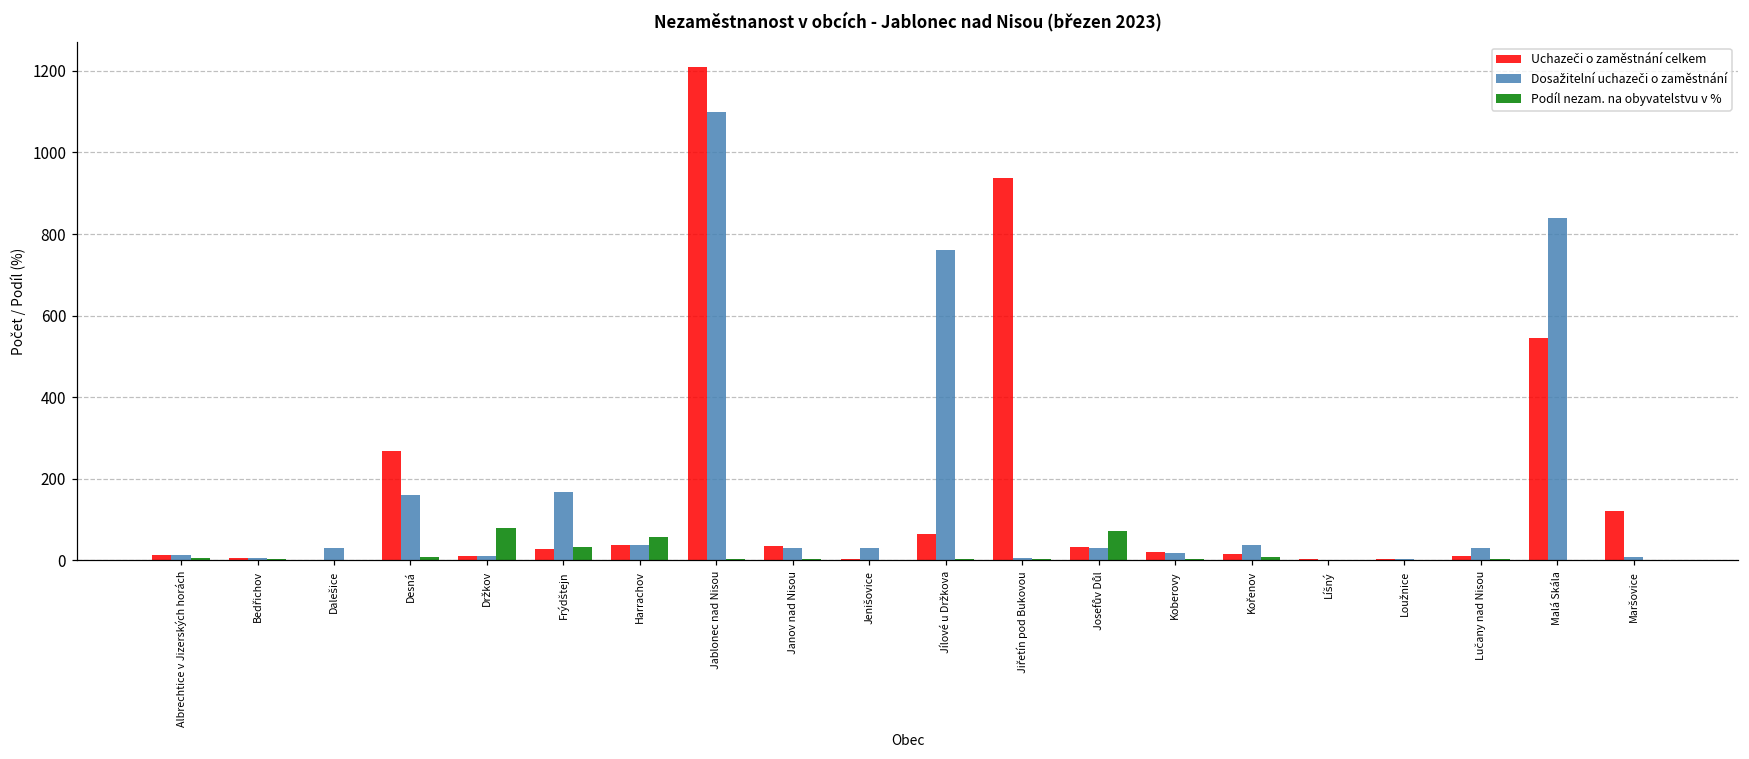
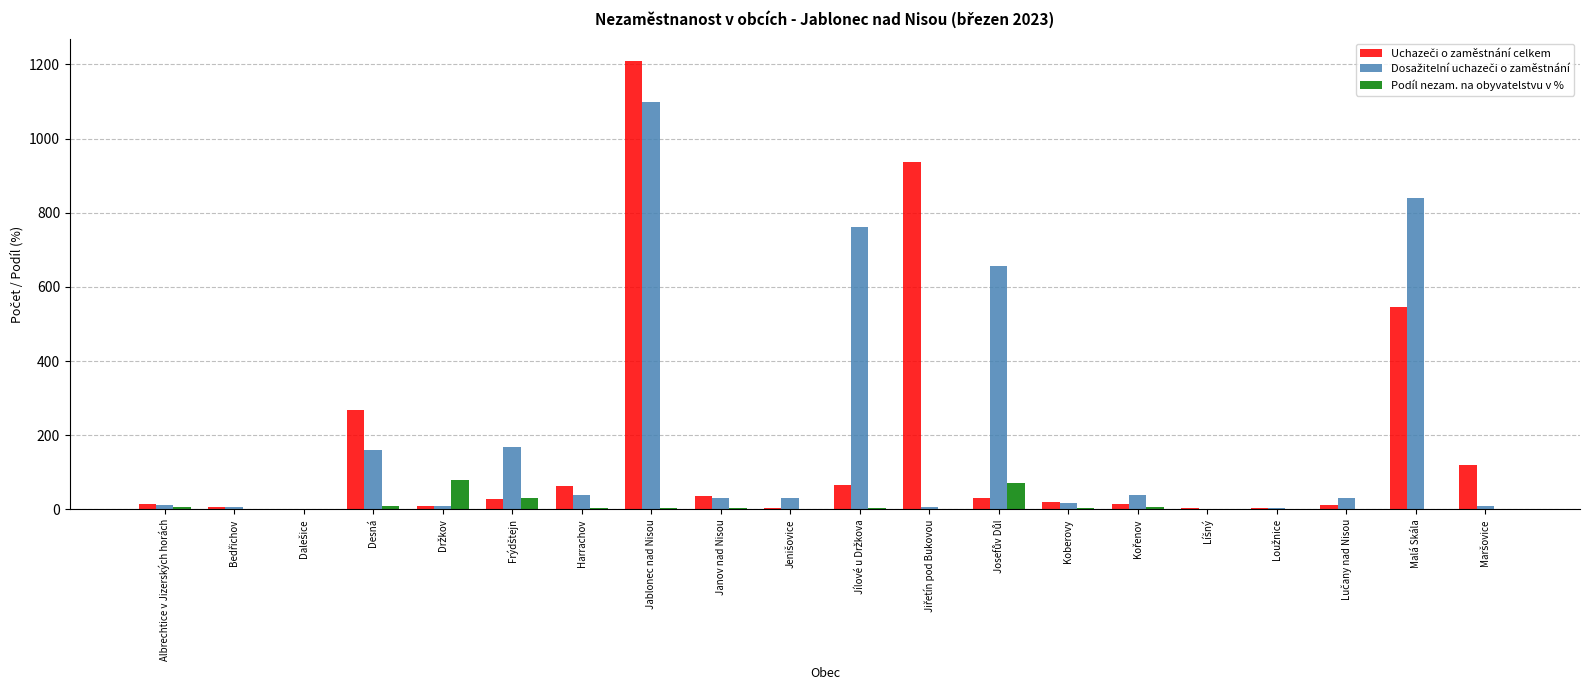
  {
    "Uchazeči o zaměstnání celkem": {
      "Albrechtice v Jizerských horách": 10,
      "Desná": 270,
      "Držkov": 10,
      "Frýdštejn": 30,
-     "Harrachov": 40,
+     "Harrachov": 60,
      "Jablonec nad Nisou": 1210,
      "Janov nad Nisou": 40,
      "Jílové u Držkova": 70,
      "Jiřetín pod Bukovou": 940,
      "Josefův Důl": 30,
      "Koberovy": 20,
      "Kořenov": 20,
      "Lučany nad Nisou": 10,
      "Malá Skála": 550,
      "Maršovice": 120
    },
    "Dosažitelní uchazeči o zaměstnání": {
      "Albrechtice v Jizerských horách": 10,
-     "Dalešice": 30,
+     "Dalešice": 0,
      "Desná": 160,
      "Držkov": 10,
      "Frýdštejn": 170,
      "Harrachov": 40,
      "Jablonec nad Nisou": 1100,
      "Janov nad Nisou": 30,
      "Jenišovice": 30,
      "Jílové u Držkova": 760,
      "Jiřetín pod Bukovou": 10,
-     "Josefův Důl": 30,
+     "Josefův Důl": 660,
      "Koberovy": 20,
      "Kořenov": 40,
      "Lučany nad Nisou": 30,
      "Malá Skála": 840,
      "Maršovice": 10
    },
    "Podíl nezam. na obyvatelstvu v %": {
      "Desná": 10,
      "Držkov": 80,
      "Frýdštejn": 30,
-     "Harrachov": 60,
+     "Harrachov": 0,
      "Josefův Důl": 70,
      "Kořenov": 10
    }
  }
